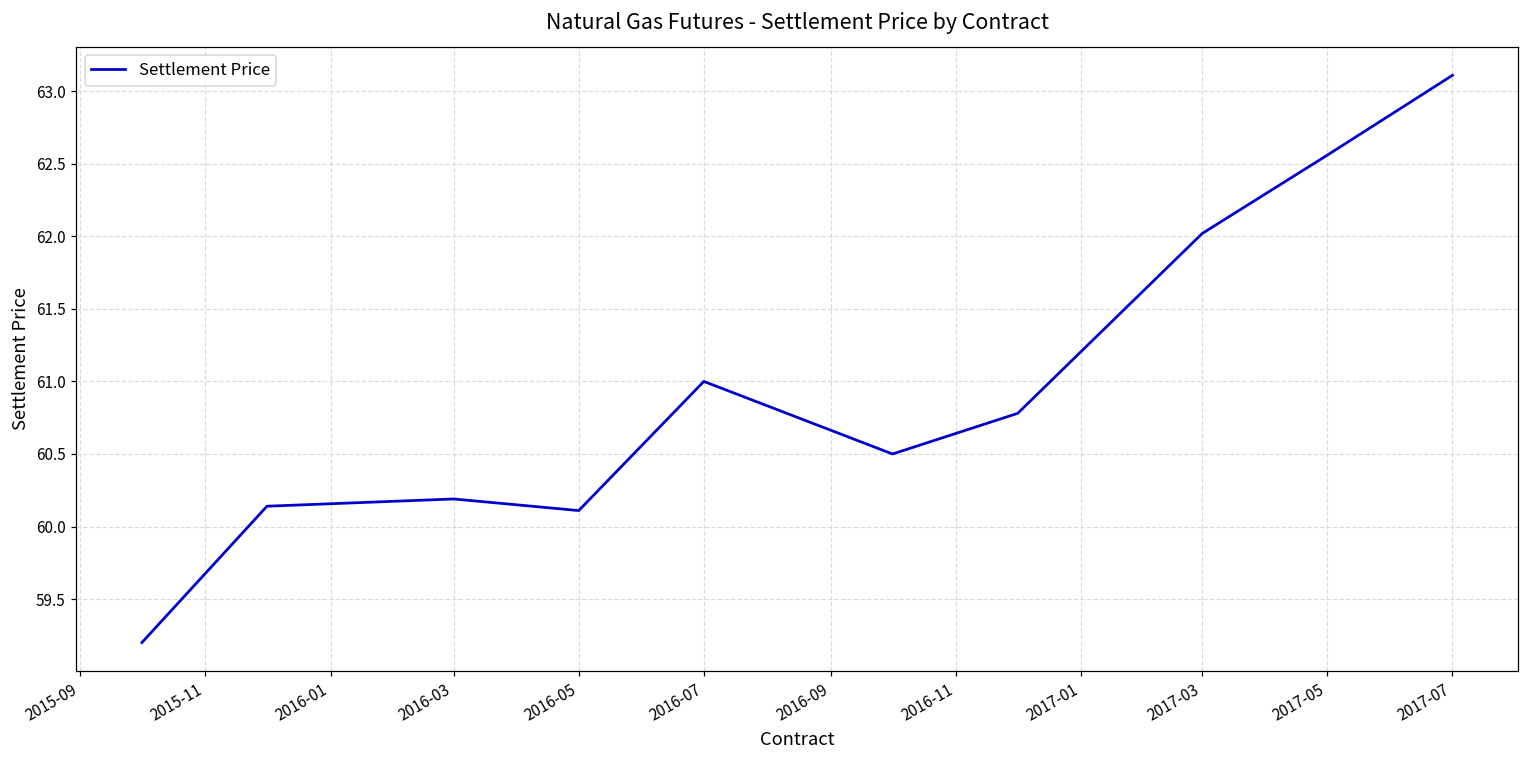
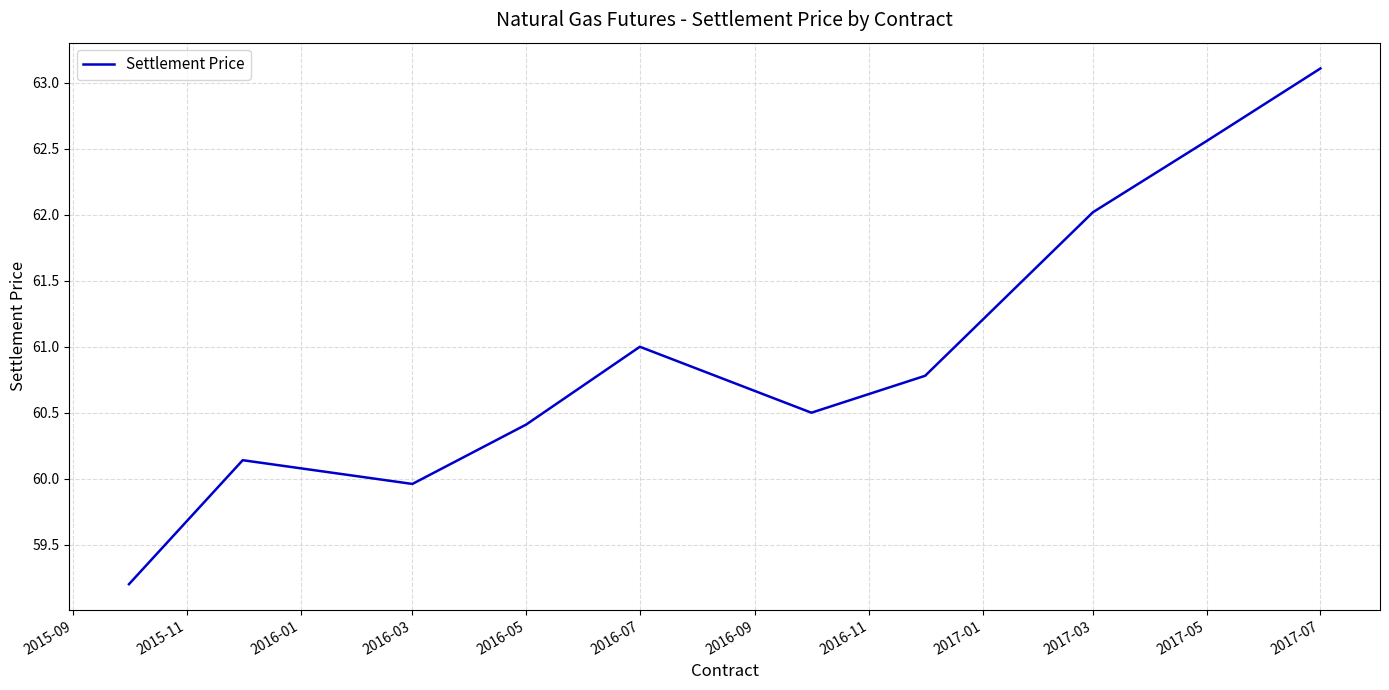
  {
-   "2016-03": 60.19,
-   "2016-05": 60.11,
+   "2016-03": 59.96,
+   "2016-05": 60.41,
    "2016-07": 61.00,
    "2017-03": 62.02,
    "2017-05": 62.56,
    "2017-07": 63.11
  }
